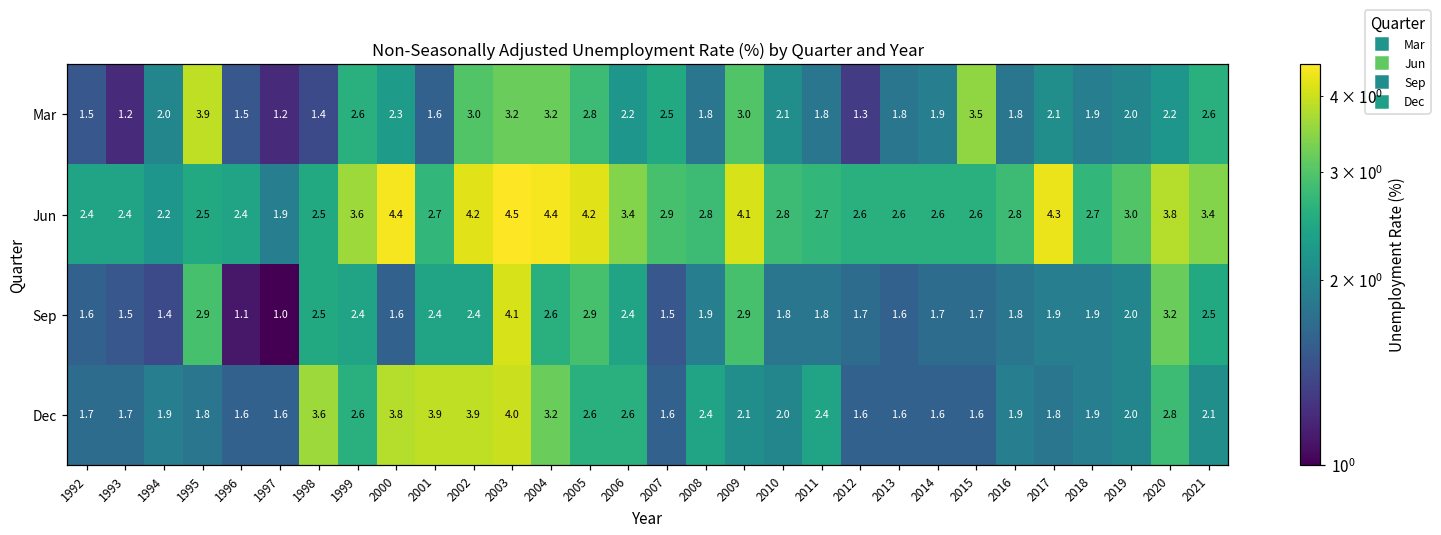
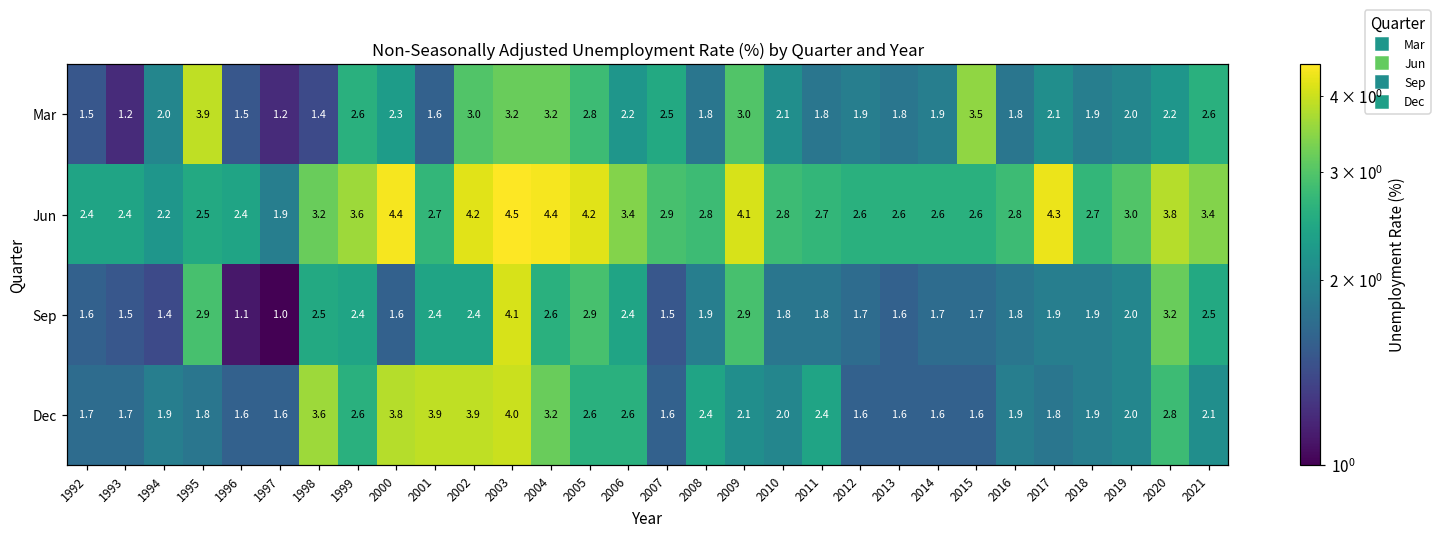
  {
    "Mar": {
      "1992": 1.5,
      "1993": 1.2,
      "1994": 2.0,
      "1995": 3.9,
      "1996": 1.5,
      "1997": 1.2,
      "1998": 1.4,
      "1999": 2.6,
      "2000": 2.3,
      "2001": 1.6,
      "2002": 3.0,
      "2003": 3.2,
      "2004": 3.2,
      "2005": 2.8,
      "2006": 2.2,
      "2007": 2.5,
      "2008": 1.8,
      "2009": 3.0,
      "2010": 2.1,
      "2011": 1.8,
-     "2012": 1.3,
+     "2012": 1.9,
      "2013": 1.8,
      "2014": 1.9,
      "2015": 3.5,
      "2016": 1.8,
      "2017": 2.1,
      "2018": 1.9,
      "2019": 2.0,
      "2020": 2.2,
      "2021": 2.6
    },
    "Jun": {
      "1992": 2.4,
      "1993": 2.4,
      "1994": 2.2,
      "1995": 2.5,
      "1996": 2.4,
      "1997": 1.9,
-     "1998": 2.5,
+     "1998": 3.2,
      "1999": 3.6,
      "2000": 4.4,
      "2001": 2.7,
      "2002": 4.2,
      "2003": 4.5,
      "2004": 4.4,
      "2005": 4.2,
      "2006": 3.4,
      "2007": 2.9,
      "2008": 2.8,
      "2009": 4.1,
      "2010": 2.8,
      "2011": 2.7,
      "2012": 2.6,
      "2013": 2.6,
      "2014": 2.6,
      "2015": 2.6,
      "2016": 2.8,
      "2017": 4.3,
      "2018": 2.7,
      "2019": 3.0,
      "2020": 3.8,
      "2021": 3.4
    },
    "Sep": {
      "1992": 1.6,
      "1993": 1.5,
      "1994": 1.4,
      "1995": 2.9,
      "1996": 1.1,
      "1997": 1.0,
      "1998": 2.5,
      "1999": 2.4,
      "2000": 1.6,
      "2001": 2.4,
      "2002": 2.4,
      "2003": 4.1,
      "2004": 2.6,
      "2005": 2.9,
      "2006": 2.4,
      "2007": 1.5,
      "2008": 1.9,
      "2009": 2.9,
      "2010": 1.8,
      "2011": 1.8,
      "2012": 1.7,
      "2013": 1.6,
      "2014": 1.7,
      "2015": 1.7,
      "2016": 1.8,
      "2017": 1.9,
      "2018": 1.9,
      "2019": 2.0,
      "2020": 3.2,
      "2021": 2.5
    },
    "Dec": {
      "1992": 1.7,
      "1993": 1.7,
      "1994": 1.9,
      "1995": 1.8,
      "1996": 1.6,
      "1997": 1.6,
      "1998": 3.6,
      "1999": 2.6,
      "2000": 3.8,
      "2001": 3.9,
      "2002": 3.9,
      "2003": 4.0,
      "2004": 3.2,
      "2005": 2.6,
      "2006": 2.6,
      "2007": 1.6,
      "2008": 2.4,
      "2009": 2.1,
      "2010": 2.0,
      "2011": 2.4,
      "2012": 1.6,
      "2013": 1.6,
      "2014": 1.6,
      "2015": 1.6,
      "2016": 1.9,
      "2017": 1.8,
      "2018": 1.9,
      "2019": 2.0,
      "2020": 2.8,
      "2021": 2.1
    }
  }
